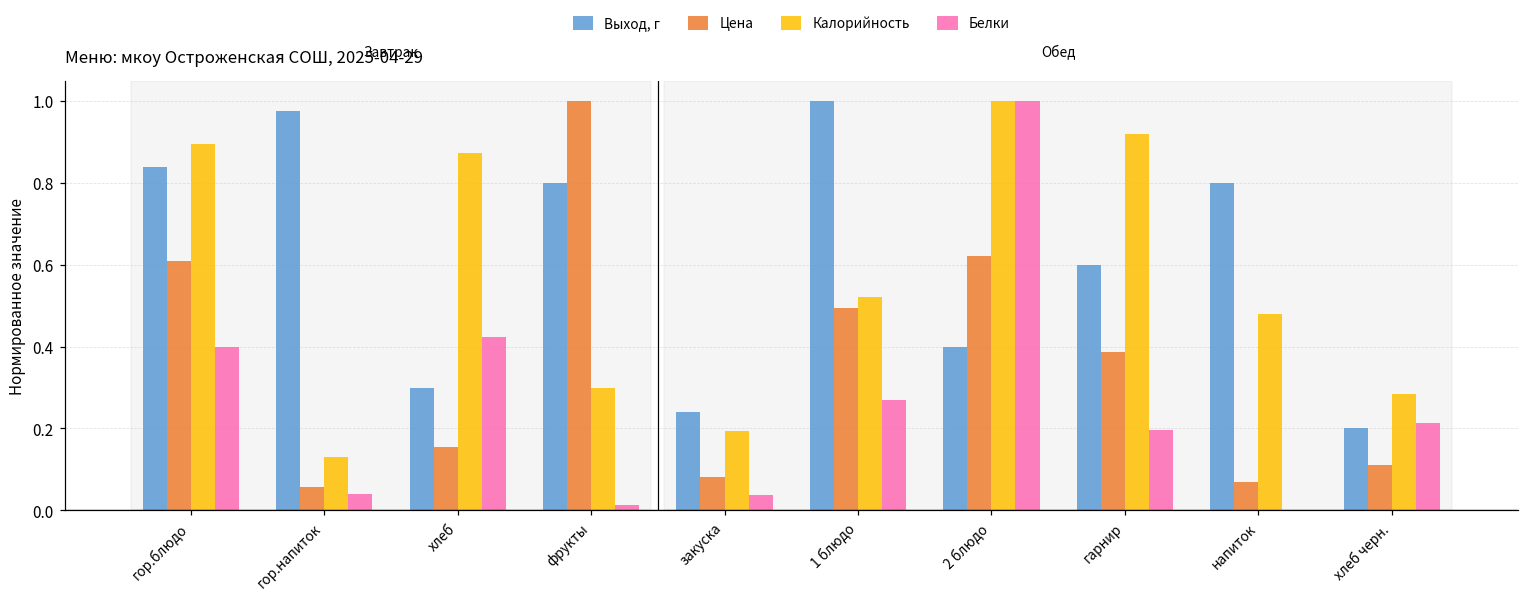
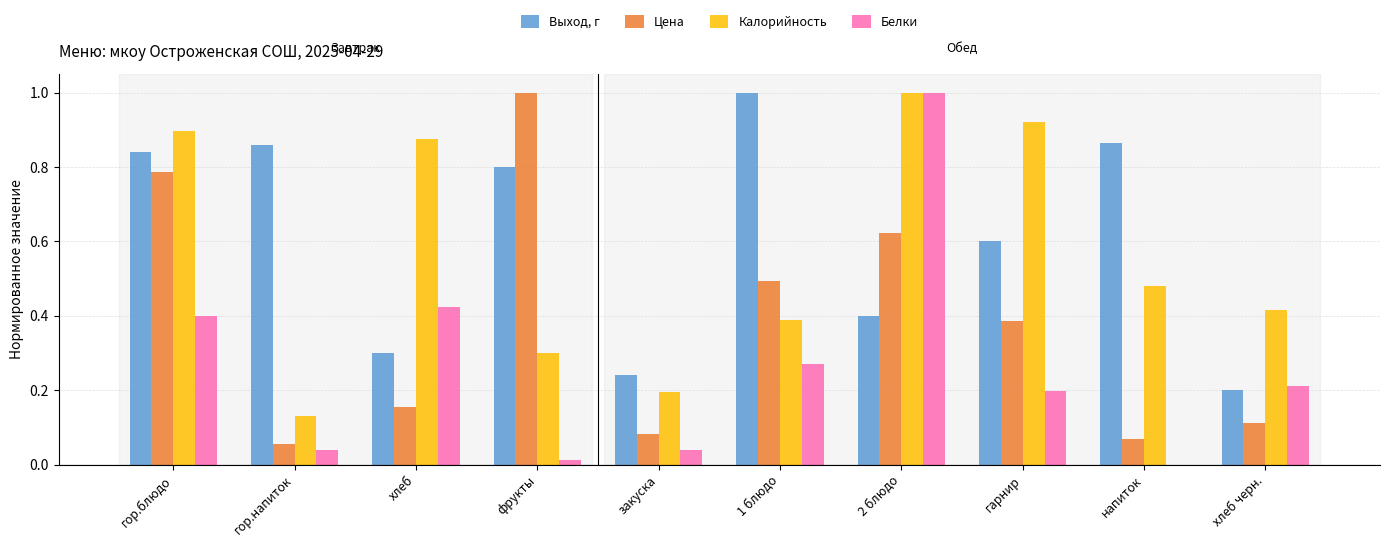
  {
    "Выход, г": {
      "гор.блюдо": 0.84,
-     "гор.напиток": 0.98,
+     "гор.напиток": 0.86,
      "хлеб": 0.30,
      "фрукты": 0.80,
      "закуска": 0.24,
      "1 блюдо": 1.00,
      "2 блюдо": 0.40,
      "гарнир": 0.60,
-     "напиток": 0.80,
+     "напиток": 0.86,
      "хлеб черн.": 0.20
    },
    "Цена": {
-     "гор.блюдо": 0.61,
+     "гор.блюдо": 0.79,
      "гор.напиток": 0.06,
      "хлеб": 0.16,
      "фрукты": 1.00,
      "закуска": 0.08,
      "1 блюдо": 0.49,
      "2 блюдо": 0.62,
      "гарнир": 0.39,
      "напиток": 0.07,
      "хлеб черн.": 0.11
    },
    "Калорийность": {
      "гор.блюдо": 0.90,
      "гор.напиток": 0.13,
      "хлеб": 0.87,
      "фрукты": 0.30,
      "закуска": 0.19,
-     "1 блюдо": 0.52,
+     "1 блюдо": 0.39,
      "2 блюдо": 1.00,
      "гарнир": 0.92,
      "напиток": 0.48,
-     "хлеб черн.": 0.28
+     "хлеб черн.": 0.42
    },
    "Белки": {
      "гор.блюдо": 0.40,
      "гор.напиток": 0.04,
      "хлеб": 0.42,
      "фрукты": 0.01,
      "закуска": 0.04,
      "1 блюдо": 0.27,
      "2 блюдо": 1.00,
      "гарнир": 0.20,
      "напиток": 0.00,
      "хлеб черн.": 0.21
    }
  }
